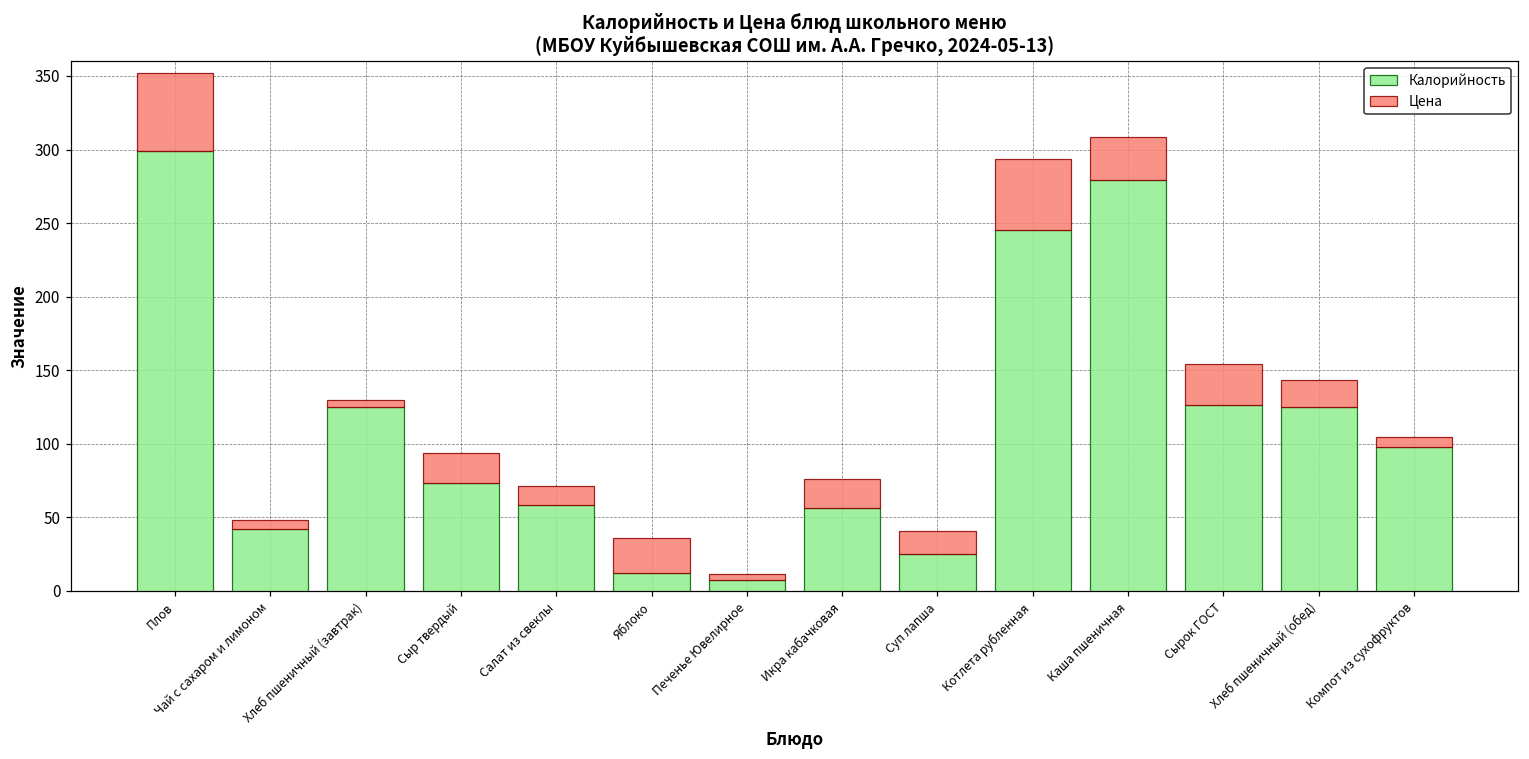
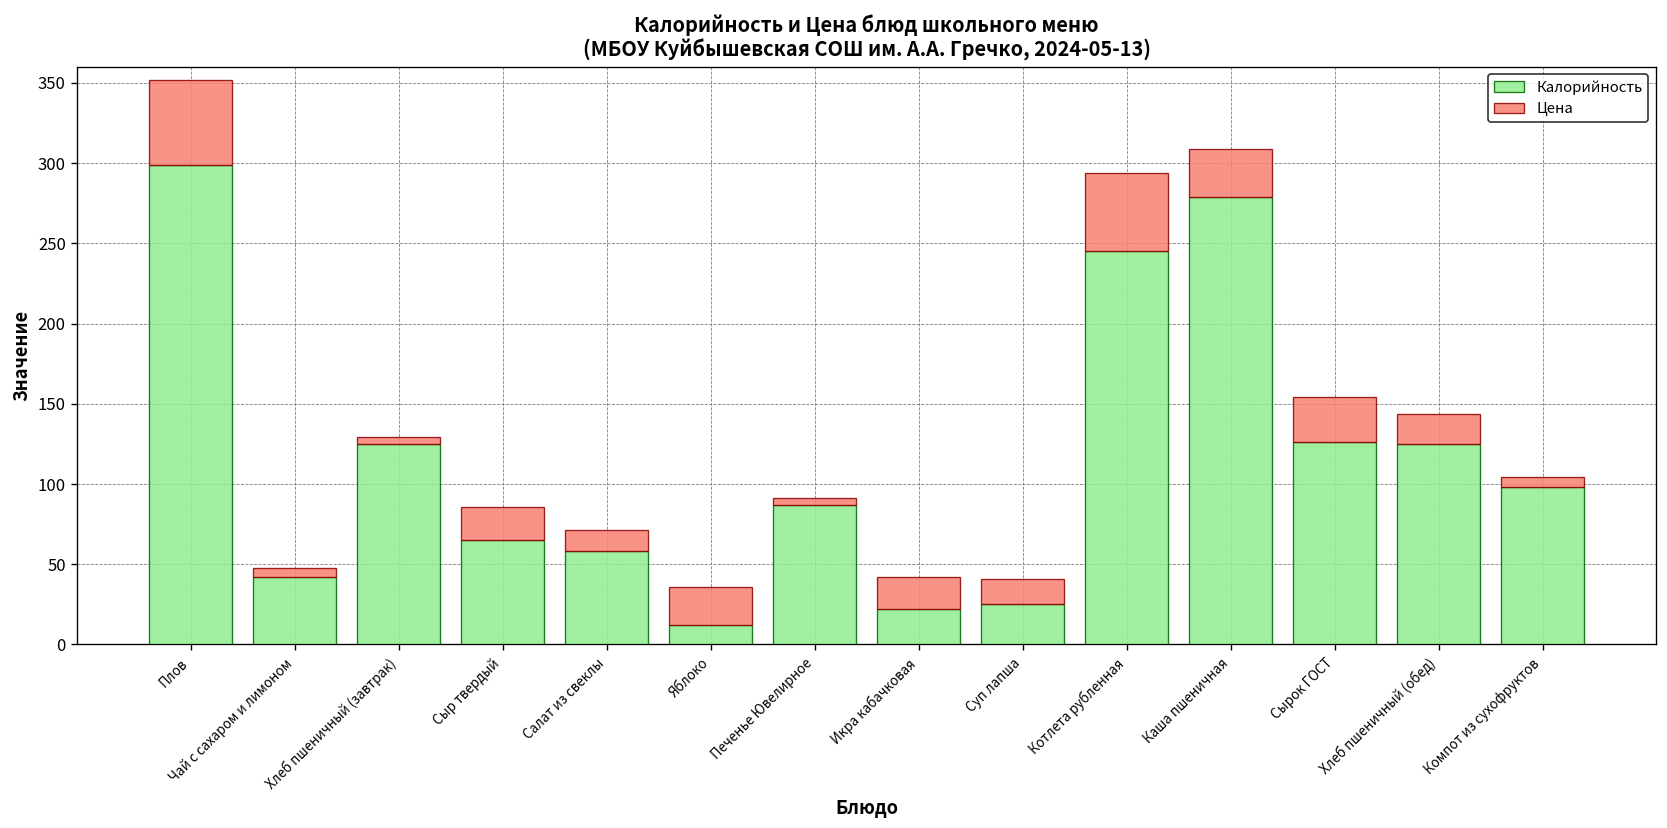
  {
    "Калорийность": {
      "Плов": 299,
      "Чай с сахаром и лимоном": 42,
      "Хлеб пшеничный (завтрак)": 125,
-     "Сыр твердый": 73,
+     "Сыр твердый": 65,
      "Салат из свеклы": 58,
      "Яблоко": 12,
-     "Печенье Ювелирное": 7,
-     "Икра кабачковая": 56,
+     "Печенье Ювелирное": 87,
+     "Икра кабачковая": 22,
      "Суп лапша": 25,
      "Котлета рубленная": 245,
      "Каша пшеничная": 279,
      "Сырок ГОСТ": 126,
      "Хлеб пшеничный (обед)": 125,
      "Компот из сухофруктов": 98
    },
    "Цена": {
      "Плов": 53,
      "Чай с сахаром и лимоном": 6,
      "Хлеб пшеничный (завтрак)": 5,
      "Сыр твердый": 21,
      "Салат из свеклы": 13,
      "Яблоко": 24,
      "Печенье Ювелирное": 5,
      "Икра кабачковая": 20,
      "Суп лапша": 16,
      "Котлета рубленная": 49,
      "Каша пшеничная": 30,
      "Сырок ГОСТ": 28,
      "Хлеб пшеничный (обед)": 18,
      "Компот из сухофруктов": 6
    }
  }
